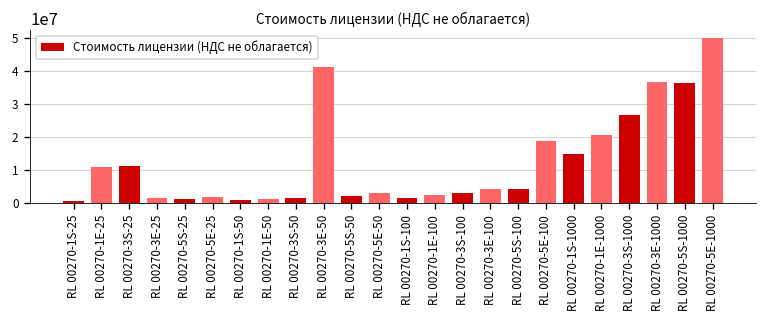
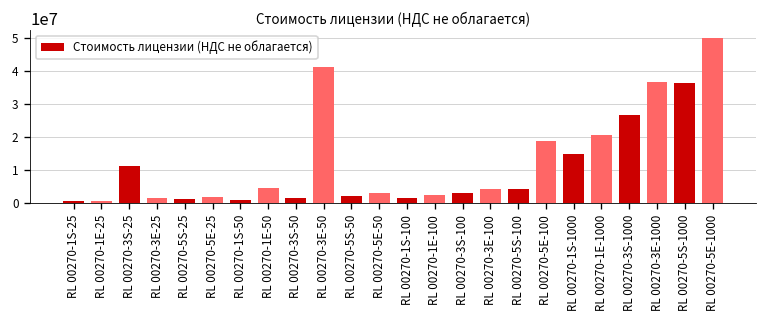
  {
-   "RL 00270-1E-25": 11000000,
+   "RL 00270-1E-25": 1000000,
    "RL 00270-3S-25": 11000000,
    "RL 00270-3E-25": 1000000,
    "RL 00270-5S-25": 1000000,
    "RL 00270-5E-25": 2000000,
    "RL 00270-1S-50": 1000000,
-   "RL 00270-1E-50": 1000000,
+   "RL 00270-1E-50": 5000000,
    "RL 00270-3S-50": 2000000,
    "RL 00270-3E-50": 41000000,
    "RL 00270-5S-50": 2000000,
    "RL 00270-5E-50": 3000000,
    "RL 00270-1S-100": 2000000,
    "RL 00270-1E-100": 2000000,
    "RL 00270-3S-100": 3000000,
    "RL 00270-3E-100": 4000000,
    "RL 00270-5S-100": 4000000,
    "RL 00270-5E-100": 19000000,
    "RL 00270-1S-1000": 15000000,
    "RL 00270-1E-1000": 21000000,
    "RL 00270-3S-1000": 27000000,
    "RL 00270-3E-1000": 37000000,
    "RL 00270-5S-1000": 36000000,
    "RL 00270-5E-1000": 50000000
  }
